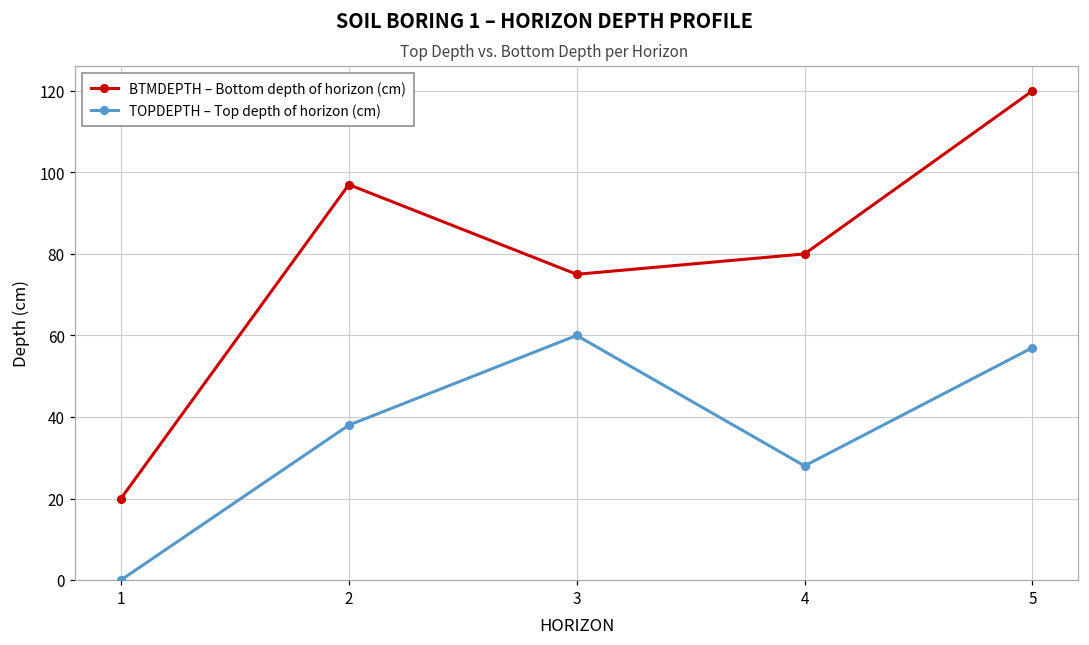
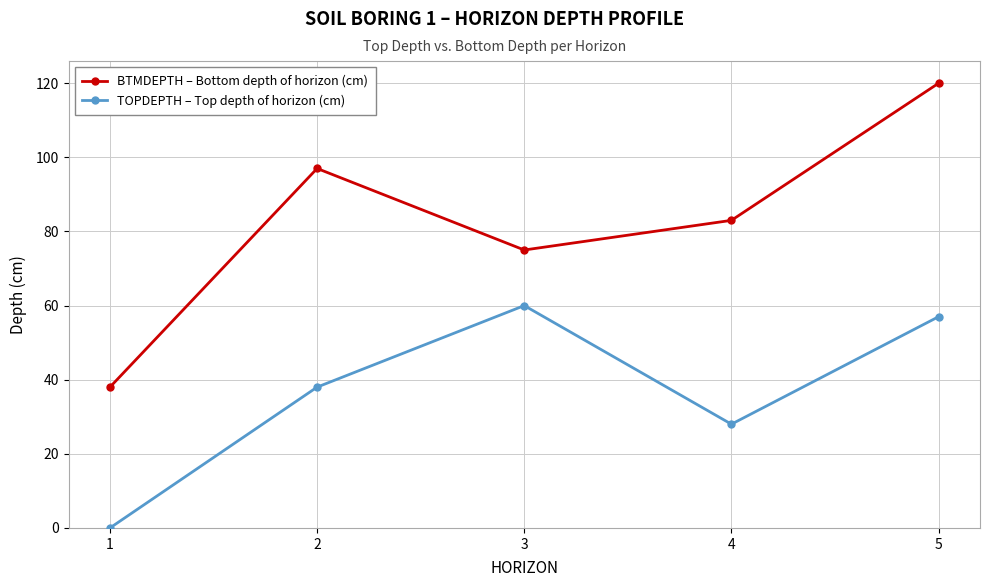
  {
    "BTMDEPTH – Bottom depth of horizon (cm)": {
-     "1": 20,
+     "1": 38,
      "2": 97,
      "3": 75,
-     "4": 80,
+     "4": 83,
      "5": 120
    },
    "TOPDEPTH – Top depth of horizon (cm)": {
      "1": 0,
      "2": 38,
      "3": 60,
      "4": 28,
      "5": 57
    }
  }
